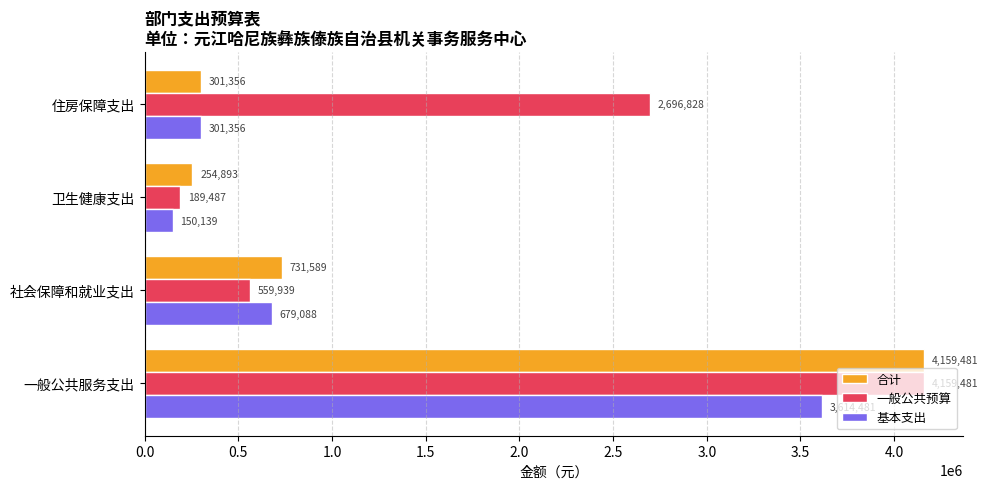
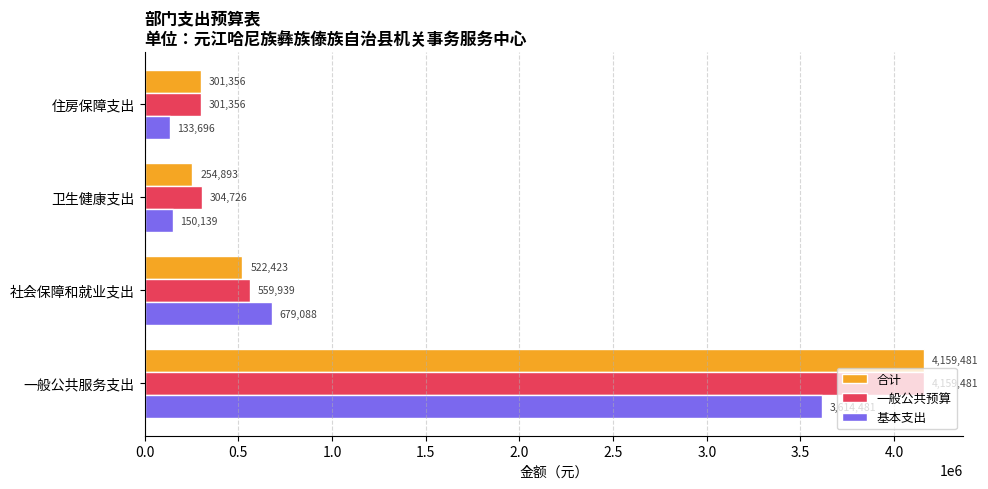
  {
    "合计": {
      "住房保障支出": "301,356",
      "卫生健康支出": "254,893",
-     "社会保障和就业支出": "731,589",
+     "社会保障和就业支出": "522,423",
      "一般公共服务支出": "4,159,481"
    },
    "一般公共预算": {
-     "住房保障支出": "2,696,828",
-     "卫生健康支出": "189,487",
+     "住房保障支出": "301,356",
+     "卫生健康支出": "304,726",
      "社会保障和就业支出": "559,939"
    },
    "基本支出": {
-     "住房保障支出": "301,356",
+     "住房保障支出": "133,696",
      "卫生健康支出": "150,139",
      "社会保障和就业支出": "679,088"
    }
  }
